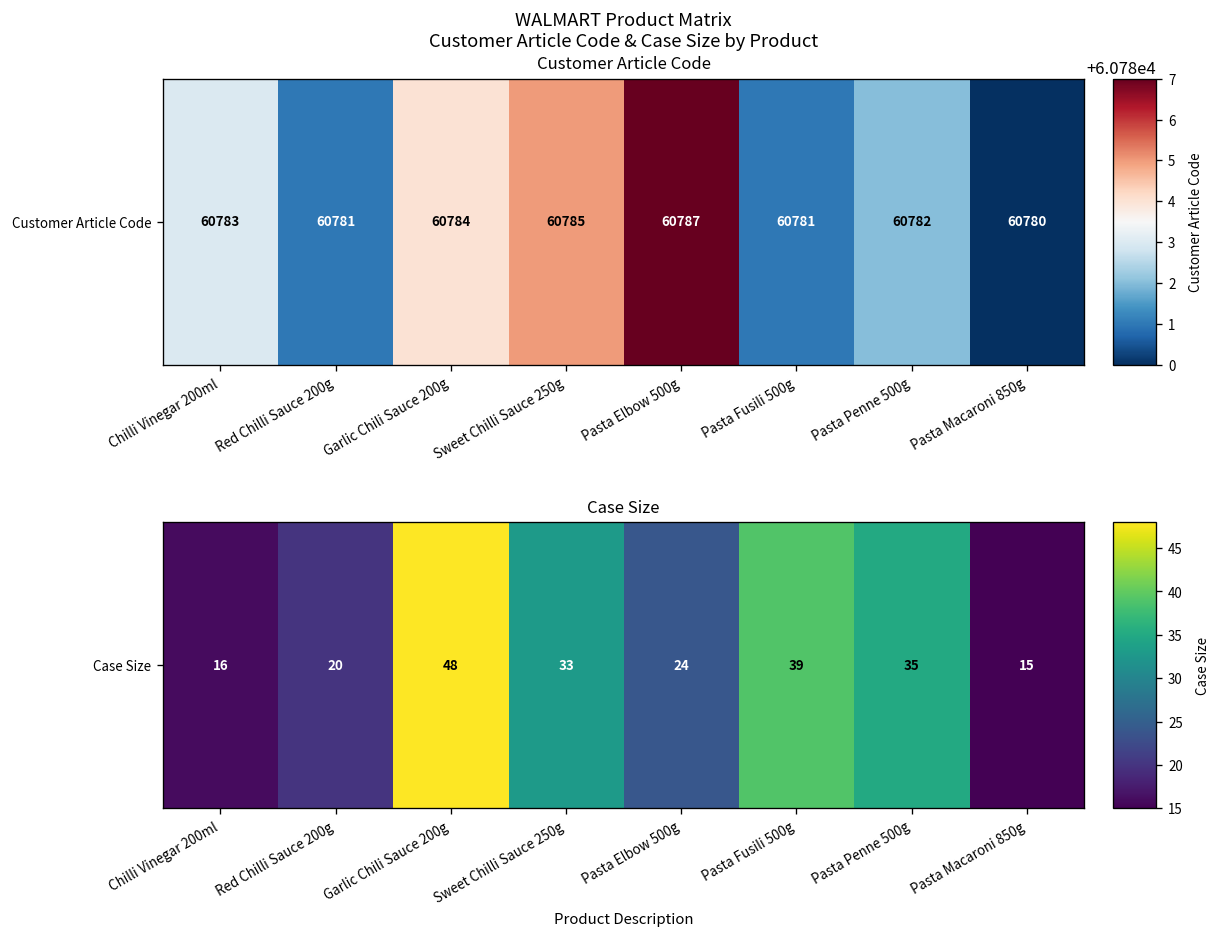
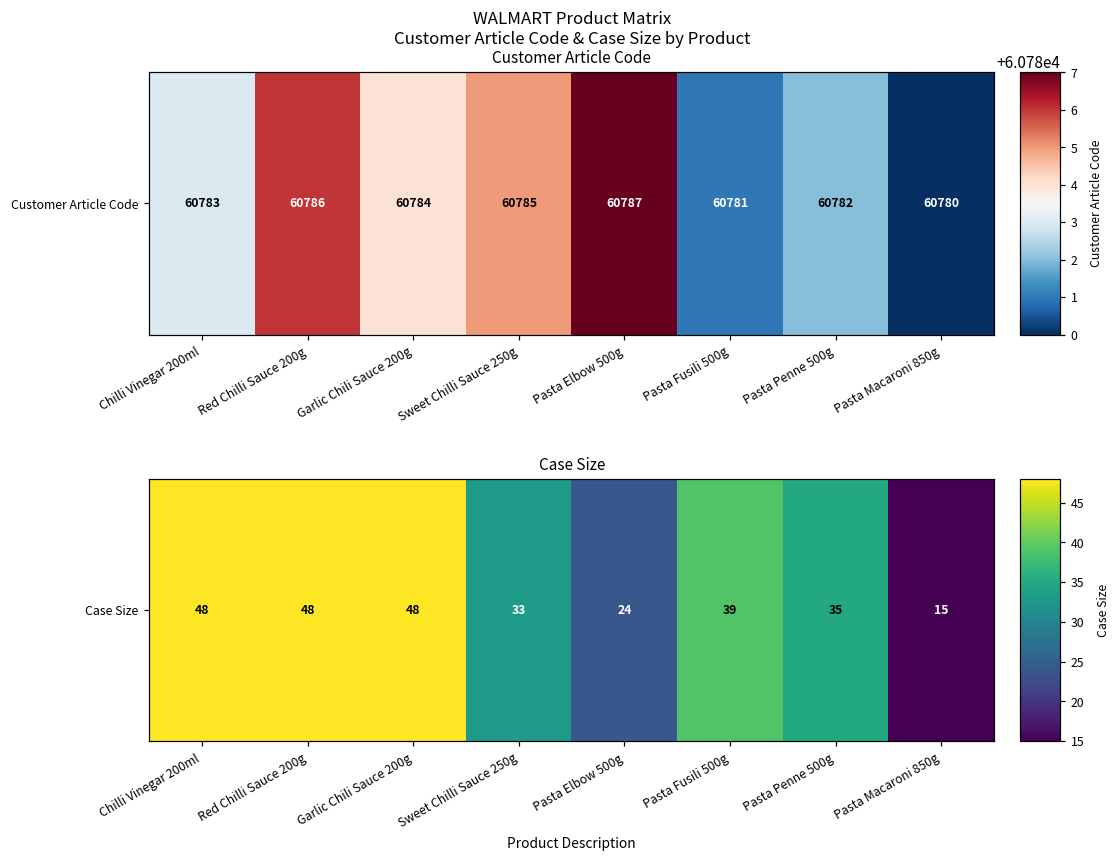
  {
    "Customer Article Code": {
      "Customer Article Code": {
        "Chilli Vinegar 200ml": 60783,
-       "Red Chilli Sauce 200g": 60781,
+       "Red Chilli Sauce 200g": 60786,
        "Garlic Chili Sauce 200g": 60784,
        "Sweet Chilli Sauce 250g": 60785,
        "Pasta Elbow 500g": 60787,
        "Pasta Fusili 500g": 60781,
        "Pasta Penne 500g": 60782,
        "Pasta Macaroni 850g": 60780
      }
    },
    "Case Size": {
      "Case Size": {
-       "Chilli Vinegar 200ml": 16,
-       "Red Chilli Sauce 200g": 20,
+       "Chilli Vinegar 200ml": 48,
+       "Red Chilli Sauce 200g": 48,
        "Garlic Chili Sauce 200g": 48,
        "Sweet Chilli Sauce 250g": 33,
        "Pasta Elbow 500g": 24,
        "Pasta Fusili 500g": 39,
        "Pasta Penne 500g": 35,
        "Pasta Macaroni 850g": 15
      }
    }
  }
